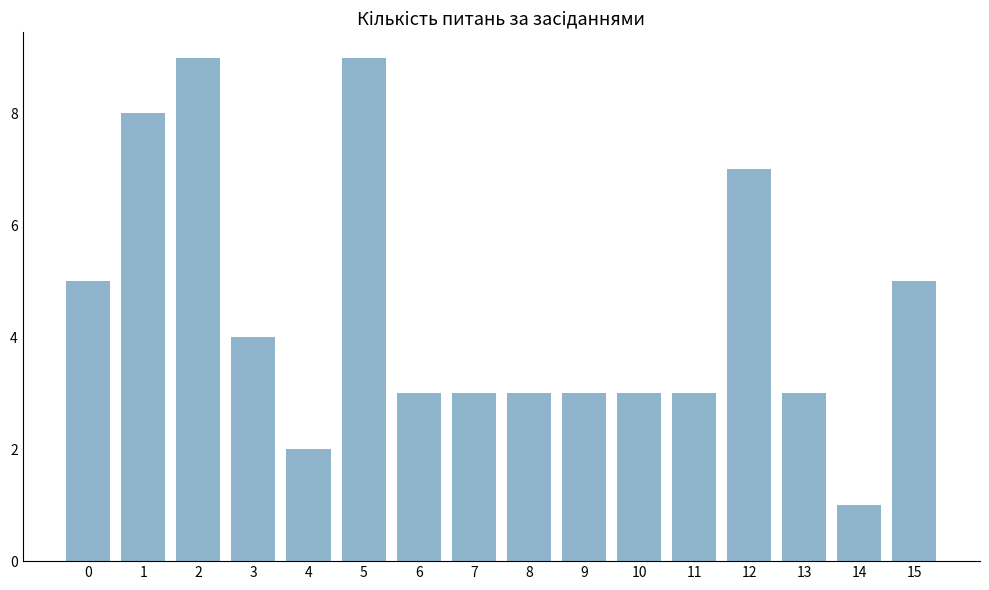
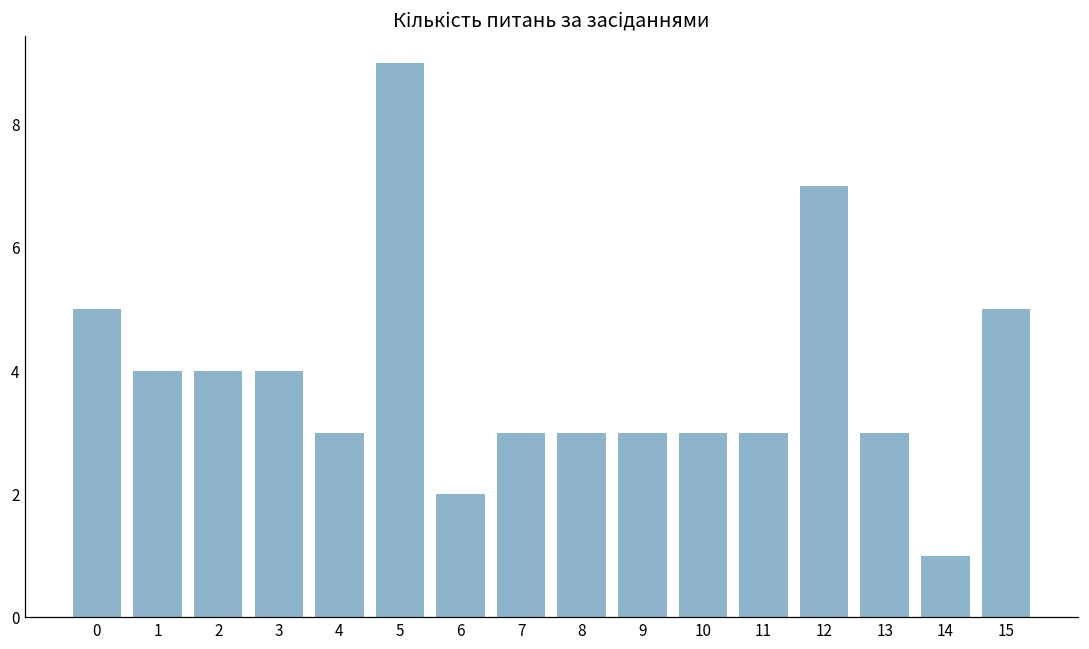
  {
    "0": 5,
-   "1": 8,
-   "2": 9,
+   "1": 4,
+   "2": 4,
    "3": 4,
-   "4": 2,
+   "4": 3,
    "5": 9,
-   "6": 3,
+   "6": 2,
    "7": 3,
    "8": 3,
    "9": 3,
    "10": 3,
    "11": 3,
    "12": 7,
    "13": 3,
    "14": 1,
    "15": 5
  }
